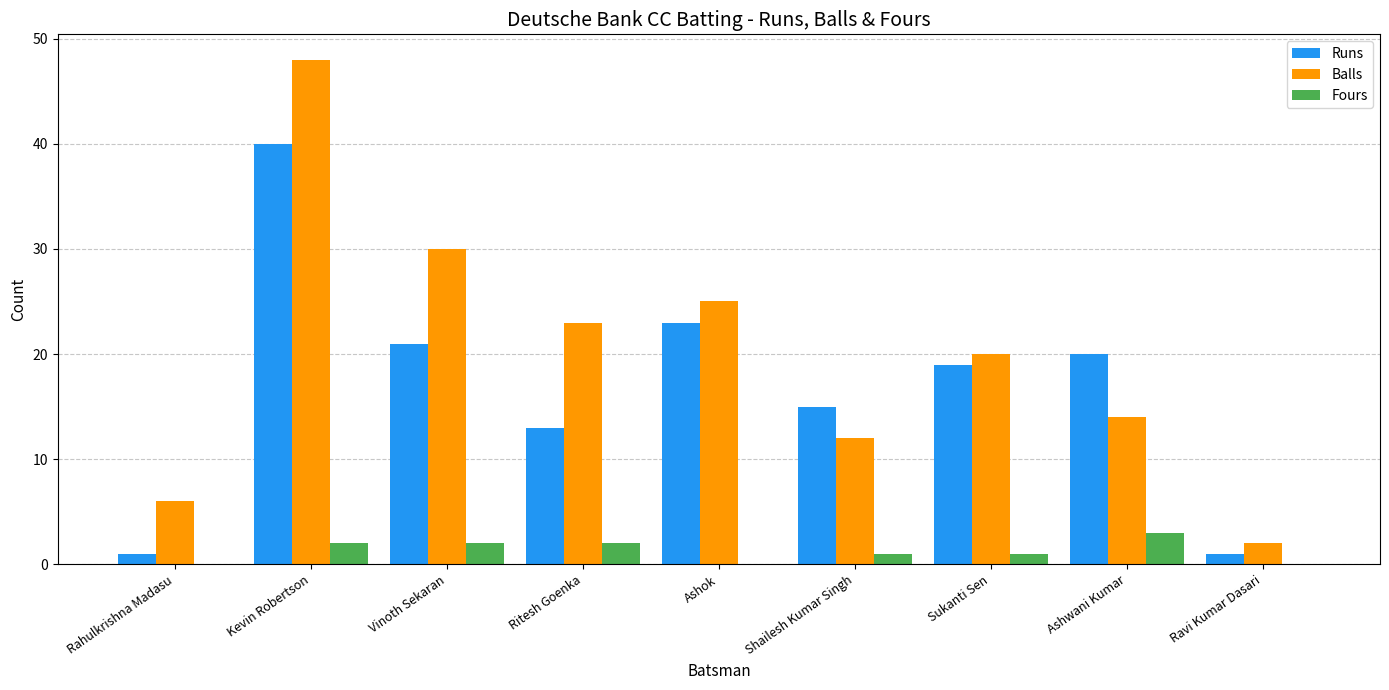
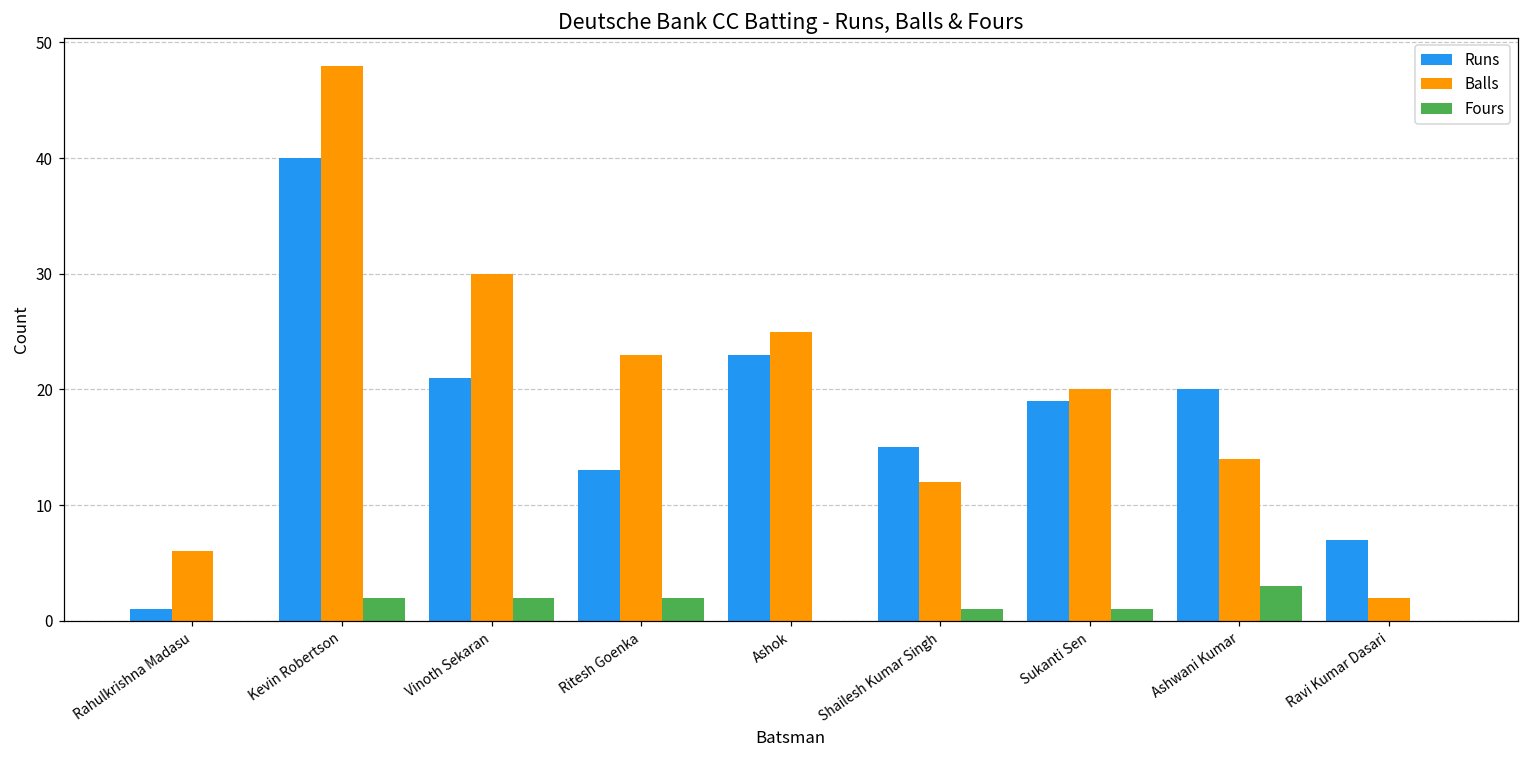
  {
    "Runs": {
      "Rahulkrishna Madasu": 1,
      "Kevin Robertson": 40,
      "Vinoth Sekaran": 21,
      "Ritesh Goenka": 13,
      "Ashok": 23,
      "Shailesh Kumar Singh": 15,
      "Sukanti Sen": 19,
      "Ashwani Kumar": 20,
-     "Ravi Kumar Dasari": 1
+     "Ravi Kumar Dasari": 7
    },
    "Balls": {
      "Rahulkrishna Madasu": 6,
      "Kevin Robertson": 48,
      "Vinoth Sekaran": 30,
      "Ritesh Goenka": 23,
      "Ashok": 25,
      "Shailesh Kumar Singh": 12,
      "Sukanti Sen": 20,
      "Ashwani Kumar": 14,
      "Ravi Kumar Dasari": 2
    },
    "Fours": {
      "Rahulkrishna Madasu": 0,
      "Kevin Robertson": 2,
      "Vinoth Sekaran": 2,
      "Ritesh Goenka": 2,
      "Ashok": 0,
      "Shailesh Kumar Singh": 1,
      "Sukanti Sen": 1,
      "Ashwani Kumar": 3,
      "Ravi Kumar Dasari": 0
    }
  }
